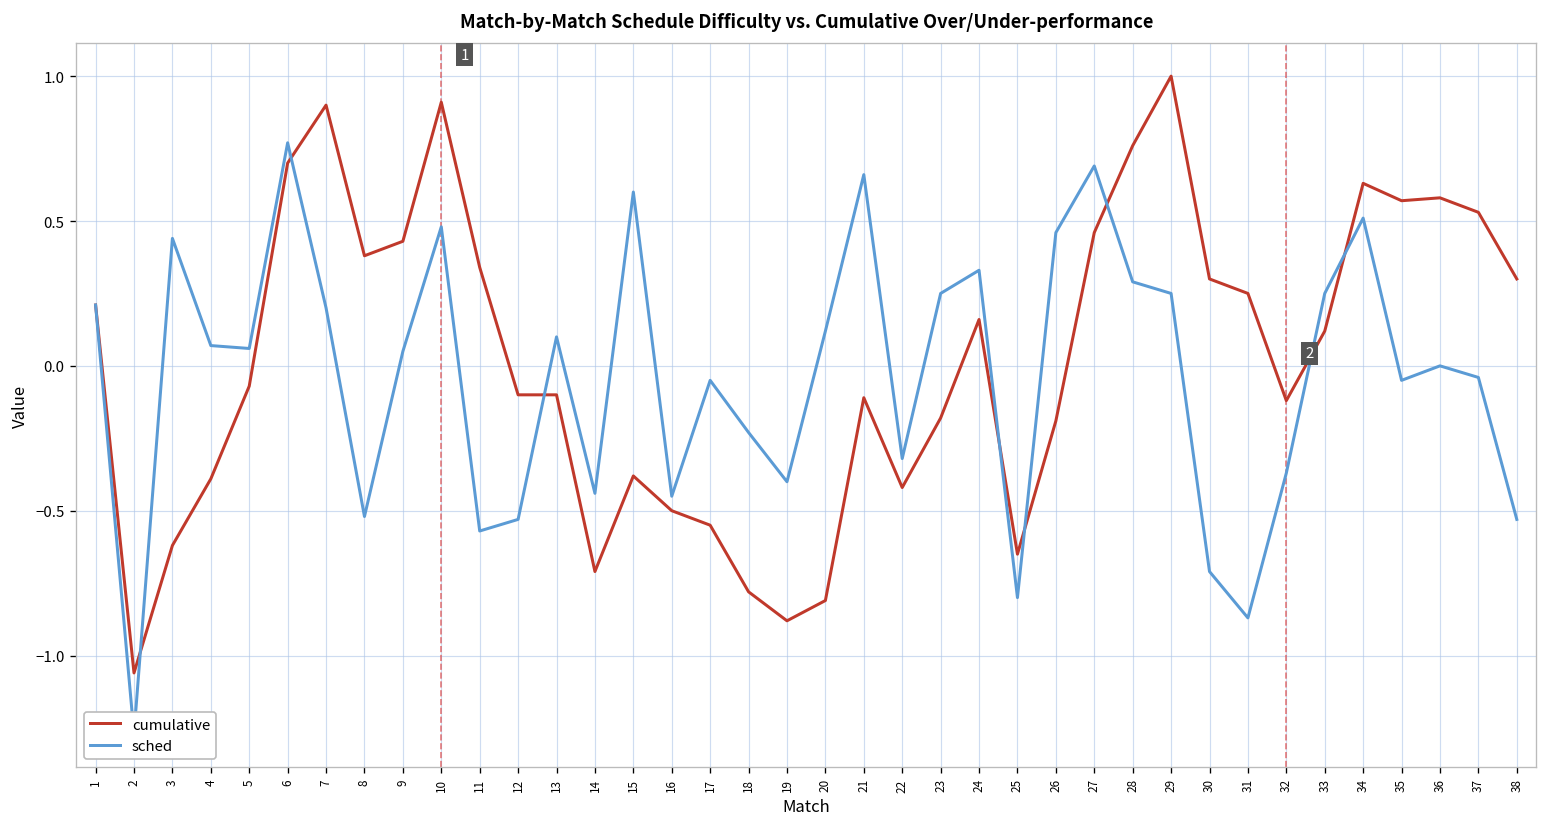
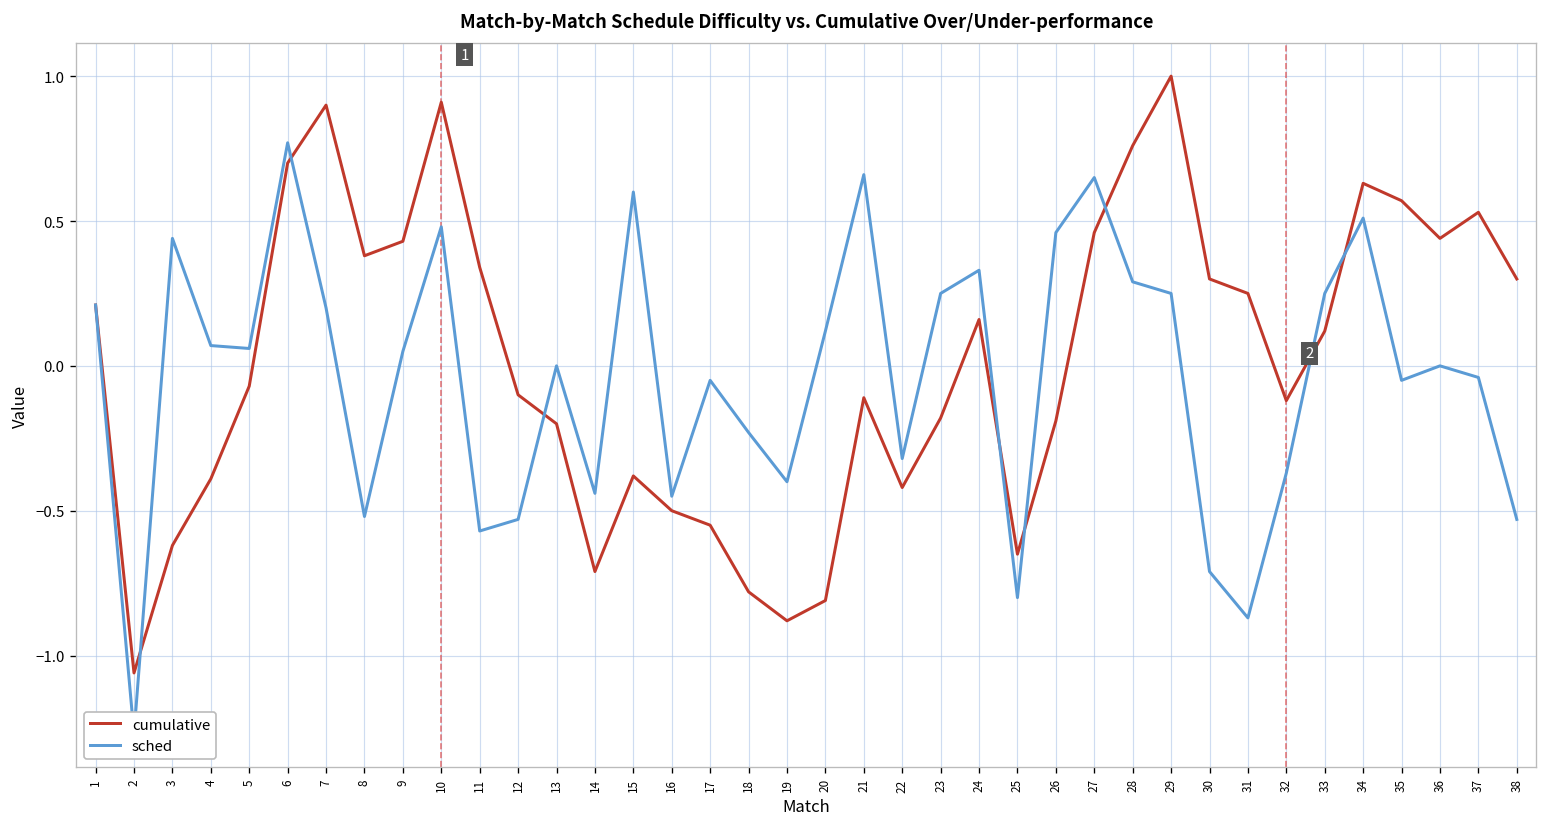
  {
    "cumulative": {
      "2": -1.06,
      "3": -0.62,
      "4": -0.39,
      "5": -0.07,
      "6": 0.70,
      "7": 0.90,
      "8": 0.38,
      "9": 0.43,
      "10": 0.91,
      "11": 0.34,
      "12": -0.10,
-     "13": -0.1,
+     "13": -0.2,
      "14": -0.71,
      "15": -0.38,
      "16": -0.50,
      "17": -0.55,
      "18": -0.78,
      "19": -0.88,
      "20": -0.81,
      "21": -0.11,
      "22": -0.42,
      "23": -0.18,
      "24": 0.16,
      "25": -0.65,
      "26": -0.19,
      "27": 0.46,
      "28": 0.76,
      "29": 1.00,
      "30": 0.30,
      "31": 0.25,
      "32": -0.12,
      "34": 0.63,
      "35": 0.57,
-     "36": 0.58,
+     "36": 0.44,
      "37": 0.53,
      "38": 0.30
    },
    "sched": {
      "3": 0.44,
      "4": 0.07,
      "5": 0.06,
      "6": 0.77,
      "7": 0.20,
      "8": -0.52,
      "9": 0.05,
      "10": 0.48,
      "11": -0.57,
      "12": -0.53,
-     "13": 0.1,
+     "13": 0.0,
      "14": -0.44,
      "15": 0.60,
      "16": -0.45,
      "17": -0.05,
      "18": -0.23,
      "19": -0.40,
      "20": 0.12,
      "21": 0.66,
      "22": -0.32,
      "23": 0.25,
      "24": 0.33,
      "25": -0.80,
      "26": 0.46,
-     "27": 0.69,
+     "27": 0.65,
      "28": 0.29,
      "29": 0.25,
      "30": -0.71,
      "31": -0.87,
      "32": -0.37,
      "33": 0.25,
      "34": 0.51,
      "35": -0.05,
      "36": 0.00,
      "37": -0.04,
      "38": -0.53
    }
  }
